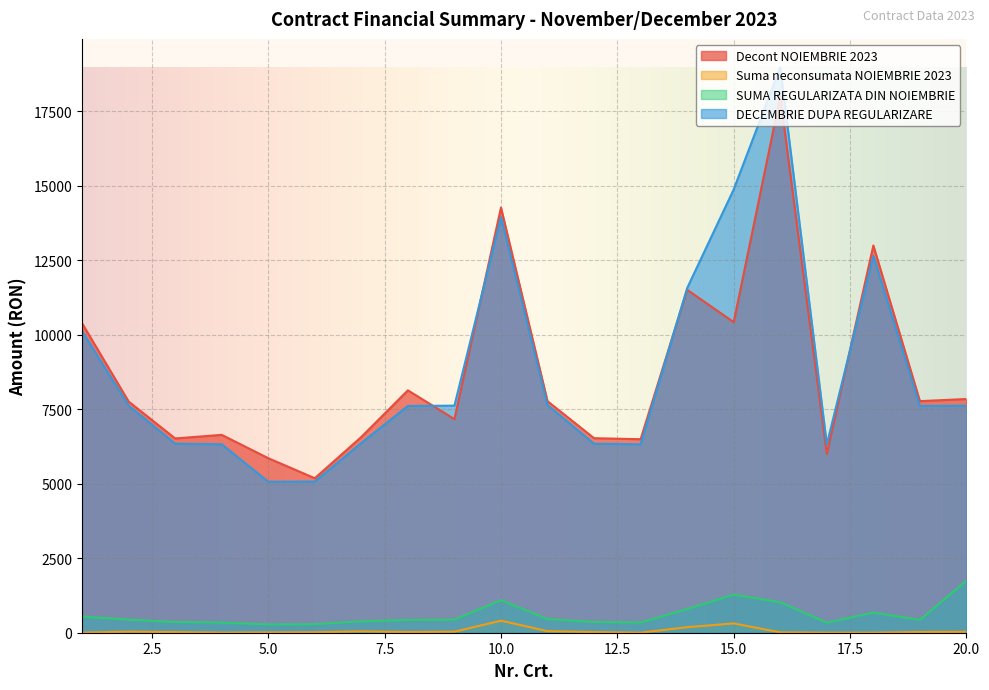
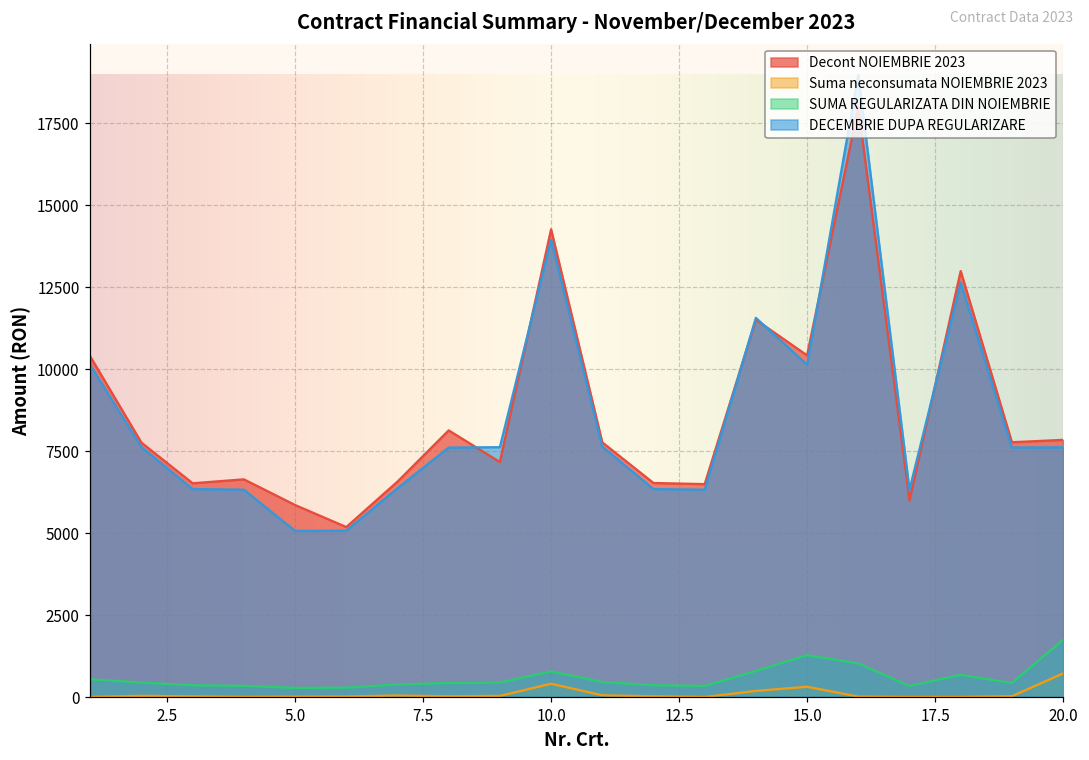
  {
    "Decont NOIEMBRIE 2023": {
      "5.0": 5900,
      "10.0": 14300,
      "15.0": 10400,
      "20.0": 7800
    },
    "Suma neconsumata NOIEMBRIE 2023": {
      "5.0": 0,
      "10.0": 400,
      "15.0": 300,
-     "20.0": 0
+     "20.0": 700
    },
    "SUMA REGULARIZATA DIN NOIEMBRIE": {
      "5.0": 300,
-     "10.0": 1100,
+     "10.0": 800,
      "15.0": 1300,
      "20.0": 1700
    },
    "DECEMBRIE DUPA REGULARIZARE": {
      "5.0": 5100,
      "10.0": 13900,
-     "15.0": 14900,
+     "15.0": 10100,
      "20.0": 7600
    }
  }
